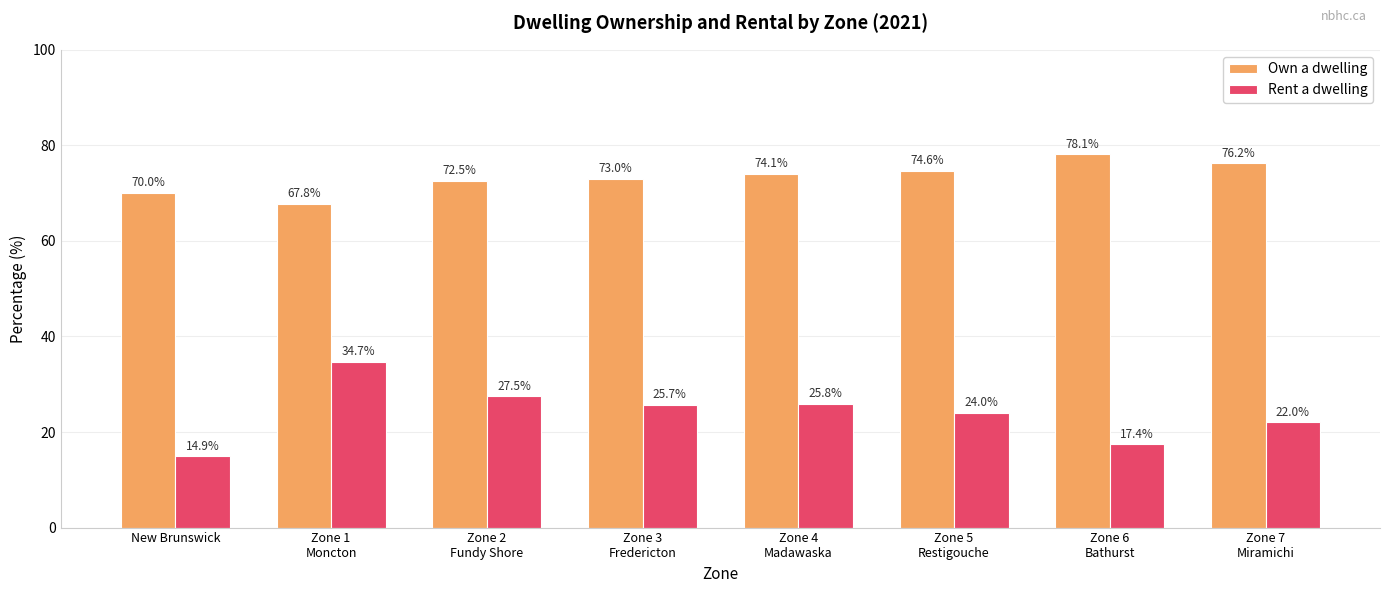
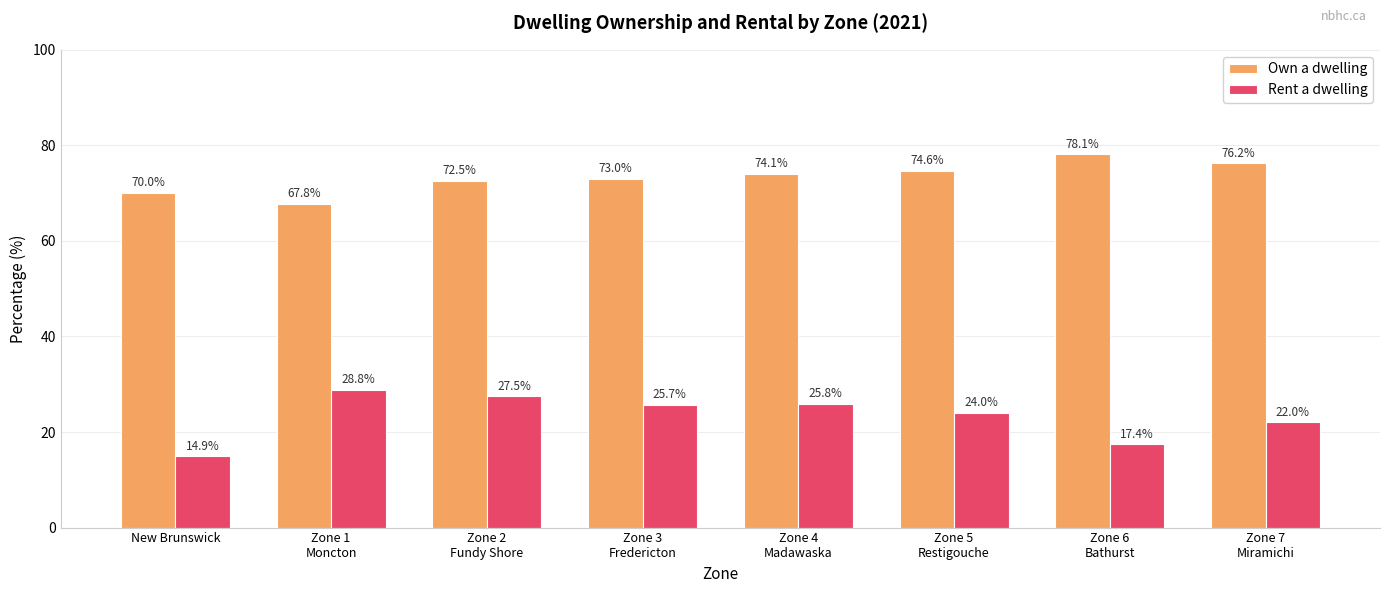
  {
    "Own a dwelling": {
      "New Brunswick": "70.0%",
      "Zone 1 Moncton": "67.8%",
      "Zone 2 Fundy Shore": "72.5%",
      "Zone 3 Fredericton": "73.0%",
      "Zone 4 Madawaska": "74.1%",
      "Zone 5 Restigouche": "74.6%",
      "Zone 6 Bathurst": "78.1%",
      "Zone 7 Miramichi": "76.2%"
    },
    "Rent a dwelling": {
      "New Brunswick": "14.9%",
-     "Zone 1 Moncton": "34.7%",
+     "Zone 1 Moncton": "28.8%",
      "Zone 2 Fundy Shore": "27.5%",
      "Zone 3 Fredericton": "25.7%",
      "Zone 4 Madawaska": "25.8%",
      "Zone 5 Restigouche": "24.0%",
      "Zone 6 Bathurst": "17.4%",
      "Zone 7 Miramichi": "22.0%"
    }
  }
